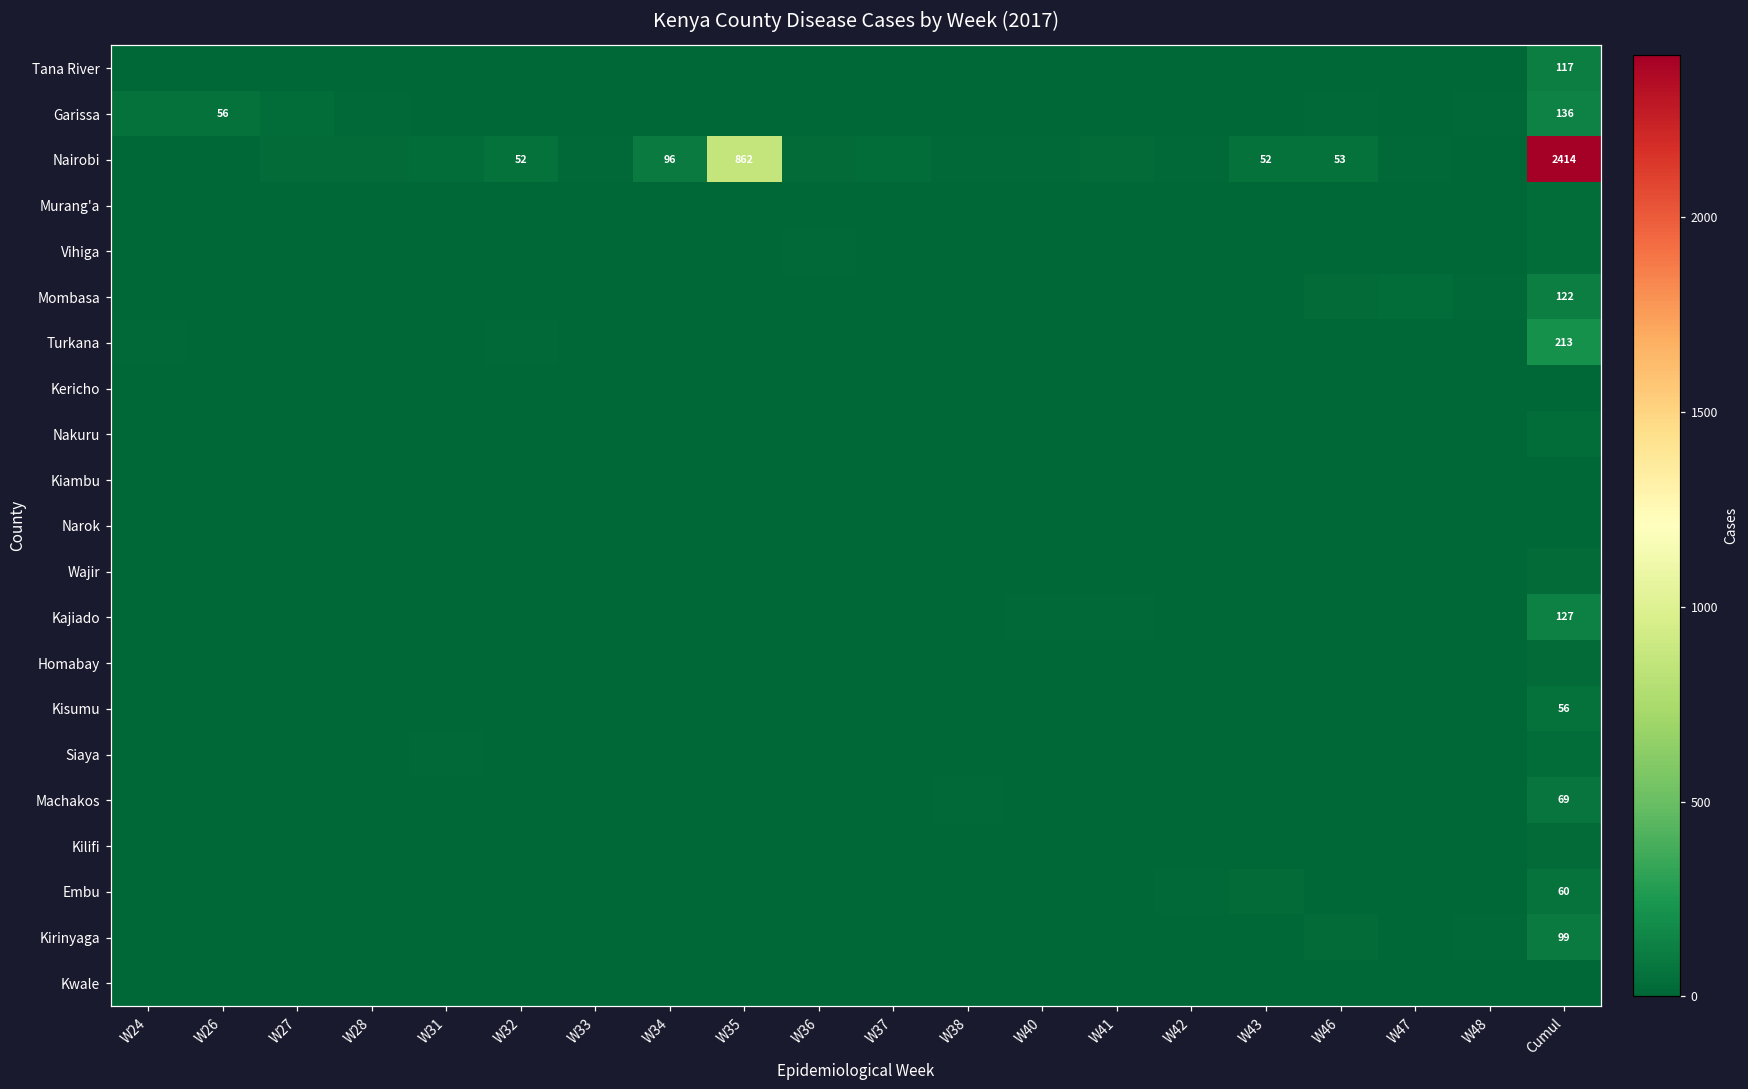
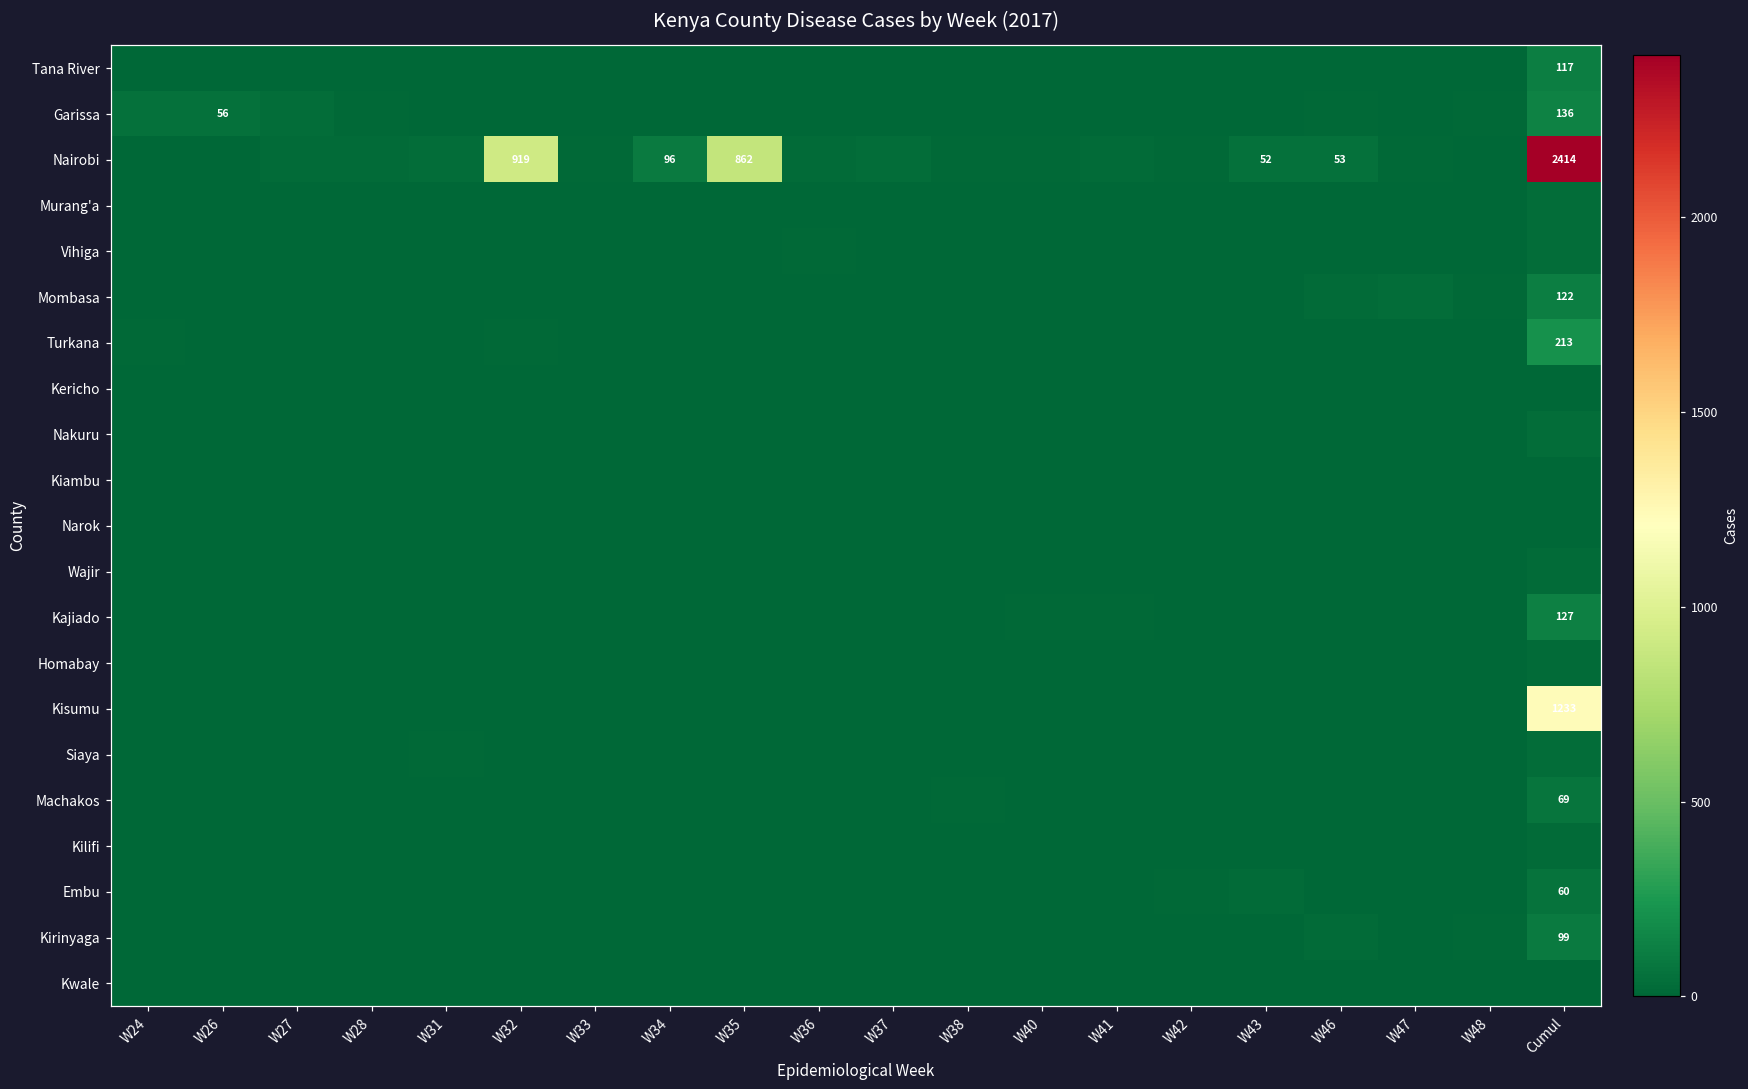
  {
    "Tana River": {
      "Cumul": 117
    },
    "Garissa": {
      "W26": 56,
      "Cumul": 136
    },
    "Nairobi": {
-     "W32": 52,
+     "W32": 919,
      "W34": 96,
      "W35": 862,
      "W43": 52,
      "W46": 53,
      "Cumul": 2414
    },
    "Mombasa": {
      "Cumul": 122
    },
    "Turkana": {
      "Cumul": 213
    },
    "Kajiado": {
      "Cumul": 127
    },
    "Kisumu": {
-     "Cumul": 56
+     "Cumul": 1233
    },
    "Machakos": {
      "Cumul": 69
    },
    "Embu": {
      "Cumul": 60
    },
    "Kirinyaga": {
      "Cumul": 99
    }
  }
